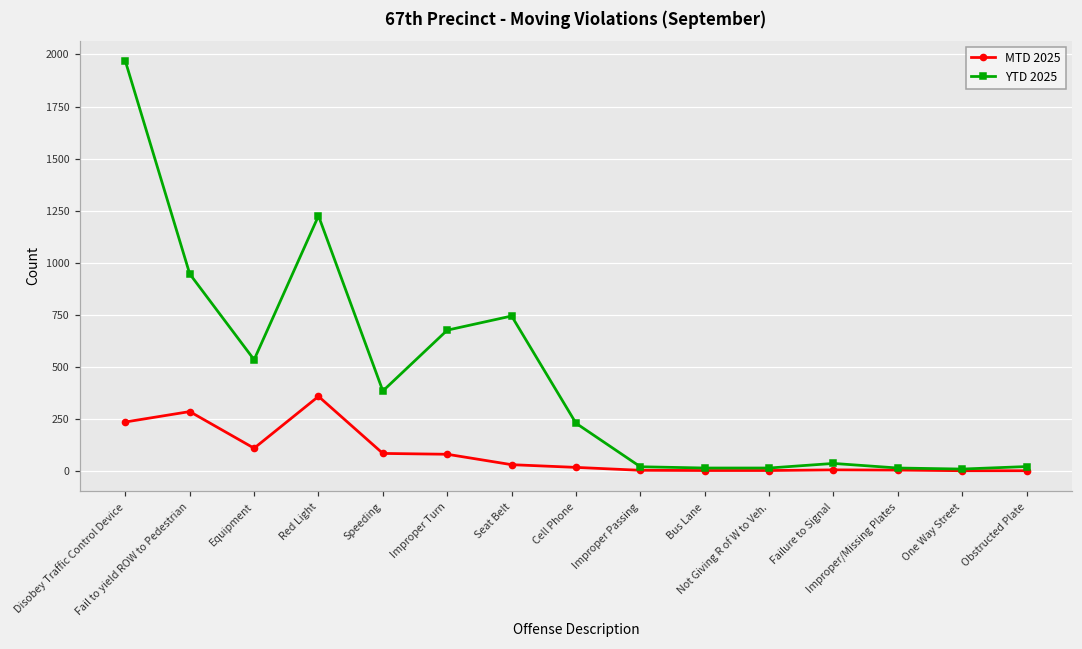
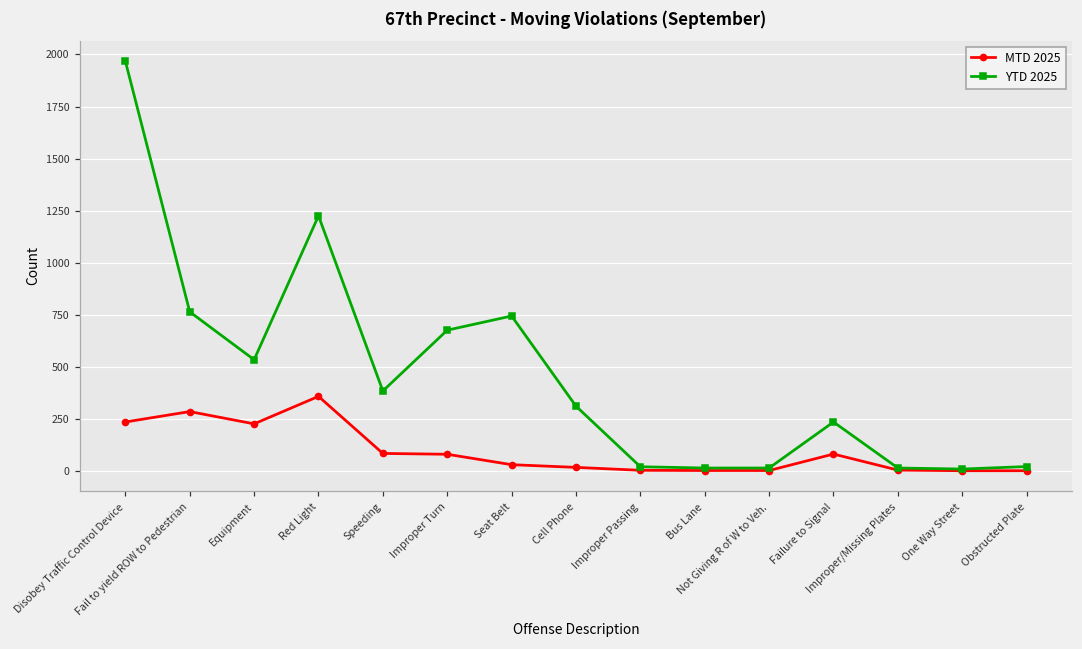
  {
    "MTD 2025": {
      "Disobey Traffic Control Device": 240,
      "Fail to yield ROW to Pedestrian": 290,
-     "Equipment": 110,
+     "Equipment": 230,
      "Red Light": 360,
      "Speeding": 80,
      "Improper Turn": 80,
      "Seat Belt": 30,
      "Cell Phone": 20,
      "Improper Passing": 0,
-     "Failure to Signal": 10,
+     "Failure to Signal": 80,
      "Obstructed Plate": 0
    },
    "YTD 2025": {
      "Disobey Traffic Control Device": 1970,
-     "Fail to yield ROW to Pedestrian": 950,
+     "Fail to yield ROW to Pedestrian": 760,
      "Equipment": 530,
      "Red Light": 1230,
      "Speeding": 380,
      "Improper Turn": 680,
      "Seat Belt": 740,
-     "Cell Phone": 230,
+     "Cell Phone": 310,
      "Improper Passing": 20,
-     "Failure to Signal": 40,
+     "Failure to Signal": 240,
      "Obstructed Plate": 20
    }
  }
